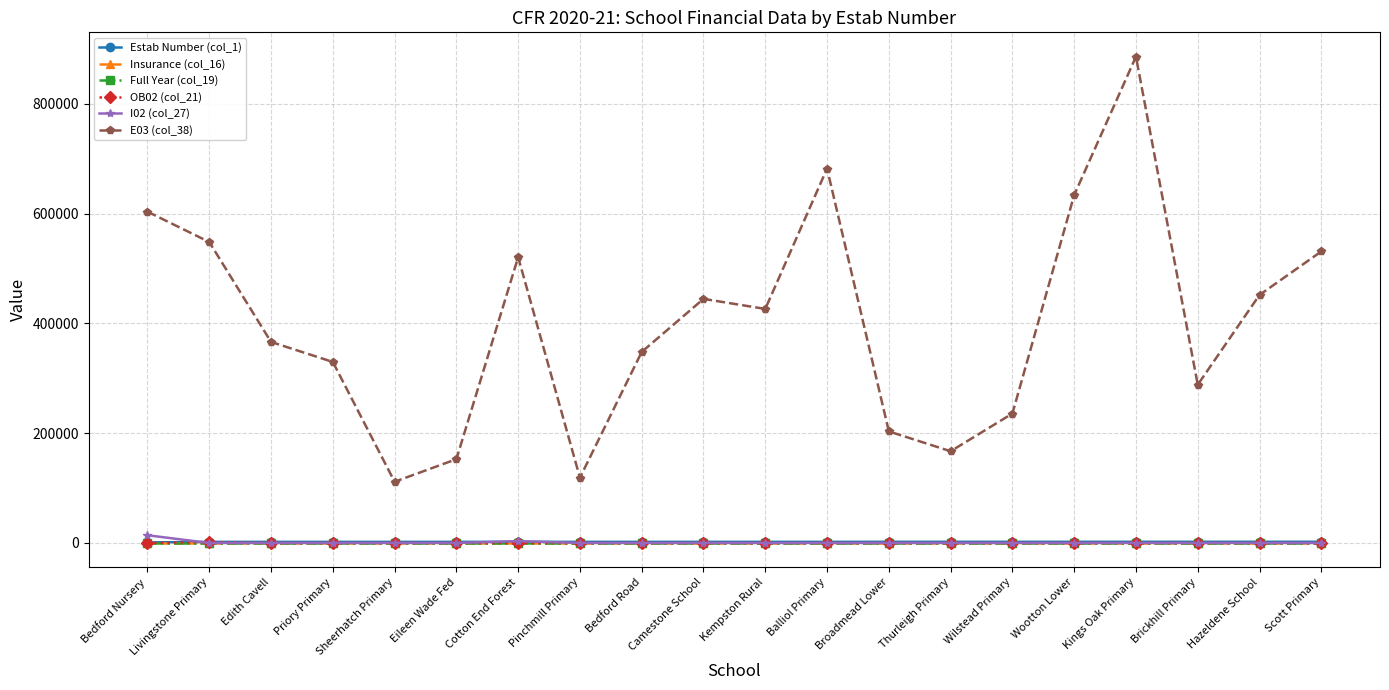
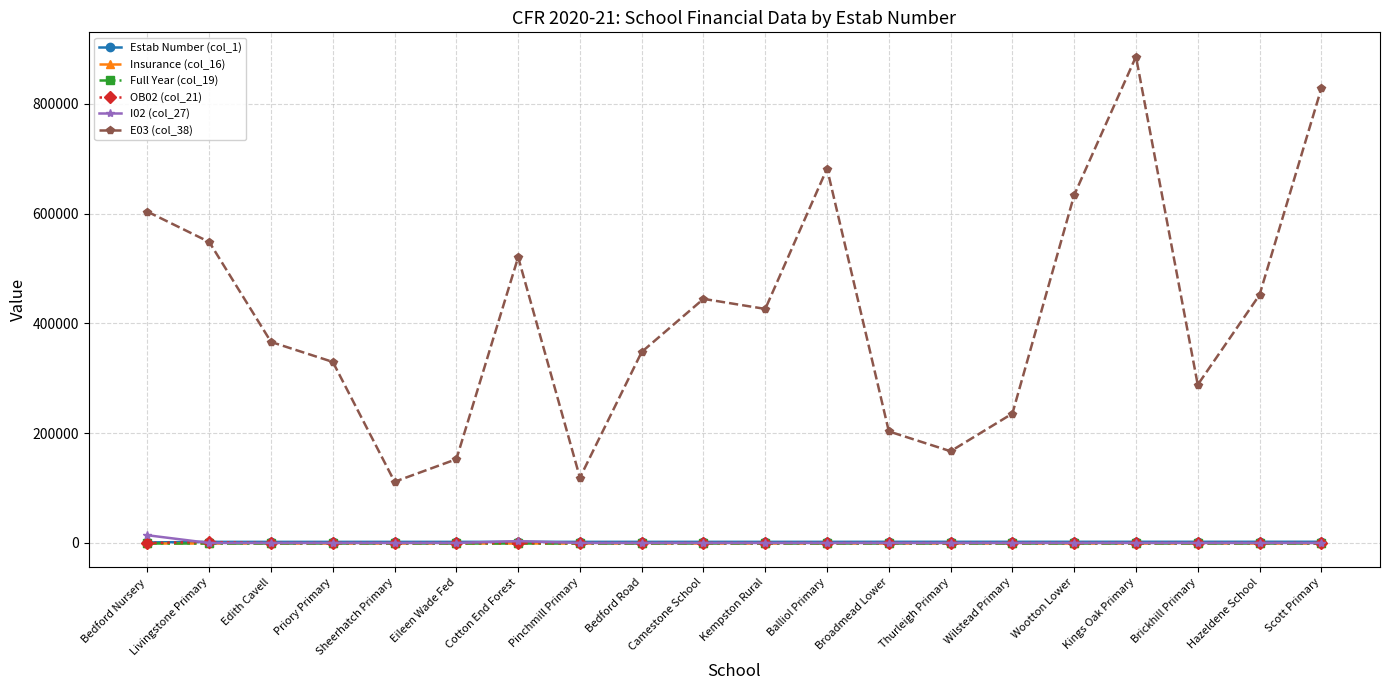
  {
    "I02 (col_27)": {
      "Bedford Nursery": 10000
    },
    "E03 (col_38)": {
      "Bedford Nursery": 600000,
      "Livingstone Primary": 550000,
      "Edith Cavell": 370000,
      "Priory Primary": 330000,
      "Sheerhatch Primary": 110000,
      "Eileen Wade Fed": 150000,
      "Cotton End Forest": 520000,
      "Pinchmill Primary": 120000,
      "Bedford Road": 350000,
      "Camestone School": 440000,
      "Kempston Rural": 430000,
      "Balliol Primary": 680000,
      "Broadmead Lower": 200000,
      "Thurleigh Primary": 170000,
      "Wilstead Primary": 240000,
      "Wootton Lower": 630000,
      "Kings Oak Primary": 890000,
      "Brickhill Primary": 290000,
      "Hazeldene School": 450000,
-     "Scott Primary": 530000
+     "Scott Primary": 830000
    }
  }
